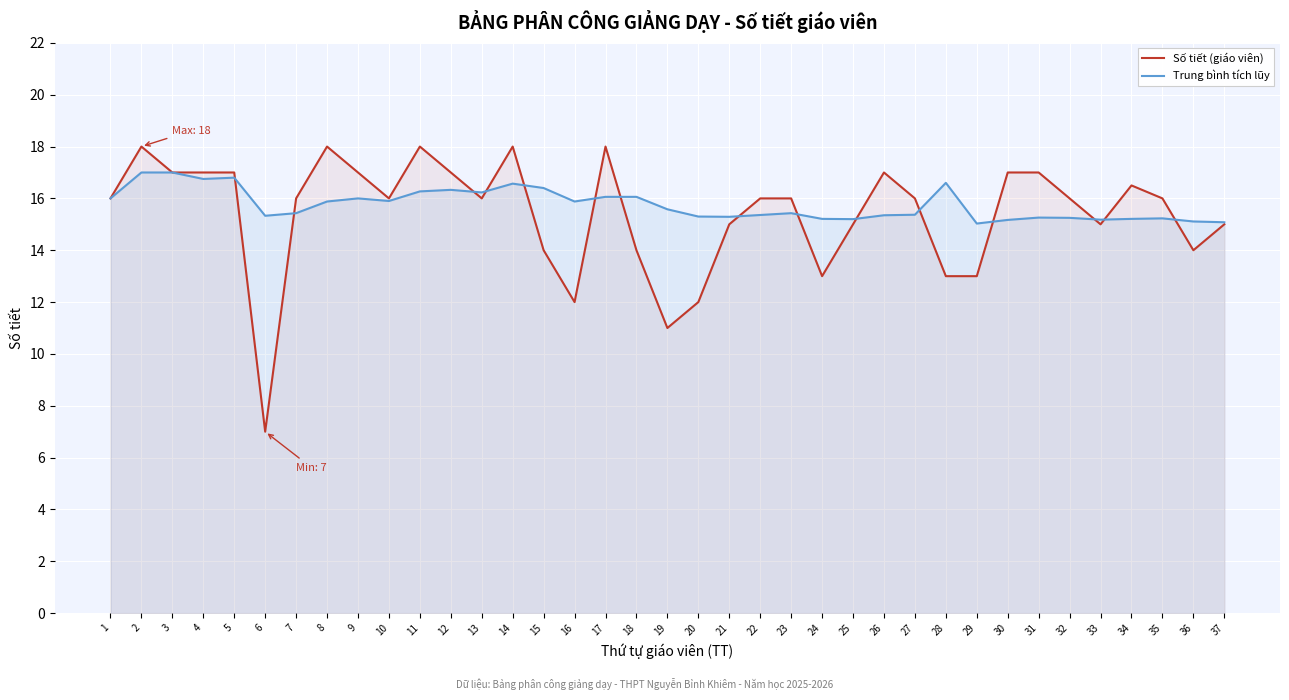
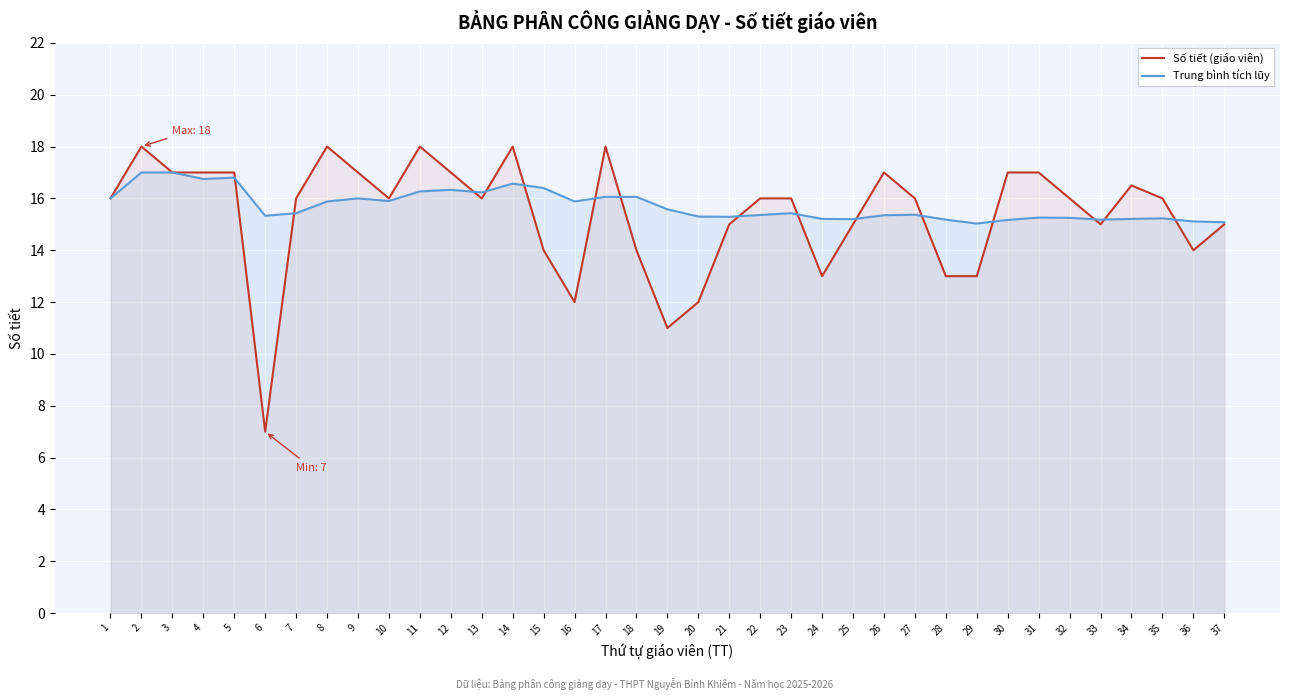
  {
    "Số tiết (giáo viên)": {
      "2": 18,
      "6": 7
    },
    "Trung bình tích lũy": {
      "2": 17.0,
      "4": 16.8,
      "5": 16.8,
      "6": 15.3,
      "7": 15.4,
      "8": 15.9,
      "9": 16.0,
      "10": 15.9,
      "11": 16.3,
      "12": 16.3,
      "13": 16.2,
      "14": 16.6,
      "15": 16.4,
      "16": 15.9,
      "17": 16.1,
      "18": 16.1,
      "19": 15.6,
      "20": 15.3,
      "21": 15.3,
      "22": 15.4,
      "23": 15.4,
      "24": 15.2,
      "25": 15.2,
      "26": 15.4,
      "27": 15.4,
-     "28": 16.6,
+     "28": 15.2,
      "29": 15.0,
      "30": 15.2,
      "31": 15.3,
      "32": 15.3,
      "33": 15.2,
      "34": 15.2,
      "35": 15.2,
      "36": 15.1
    }
  }
